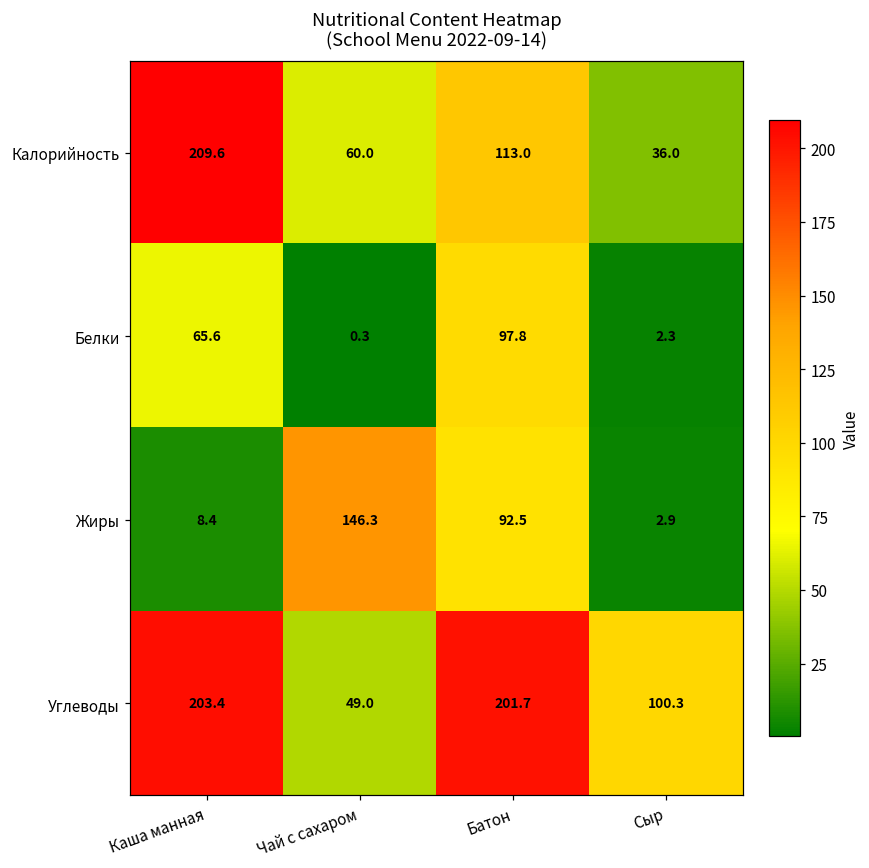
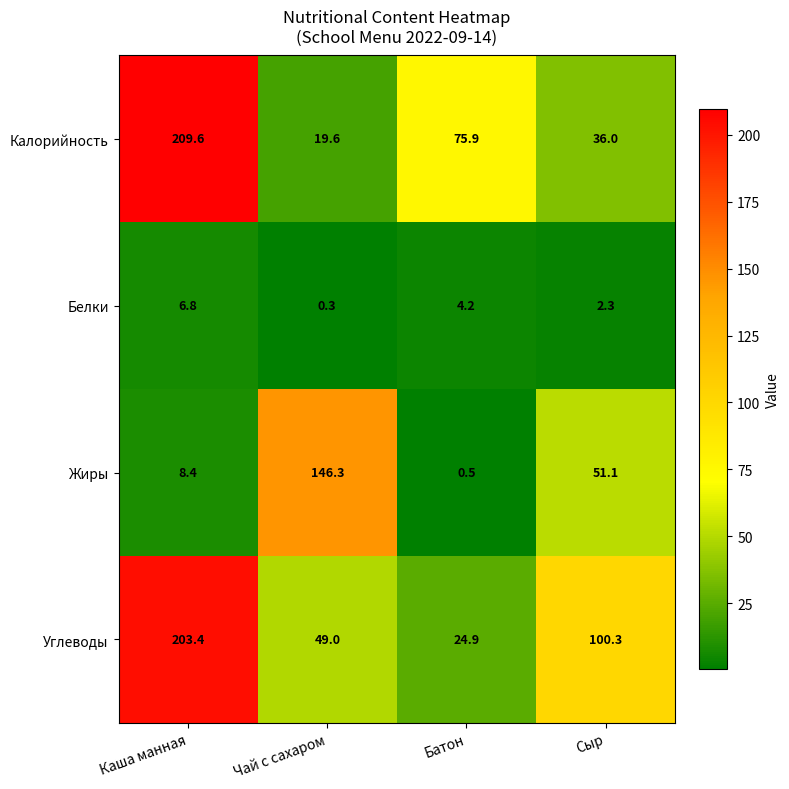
  {
    "Калорийность": {
      "Каша манная": 209.6,
-     "Чай с сахаром": 60.0,
-     "Батон": 113.0,
+     "Чай с сахаром": 19.6,
+     "Батон": 75.9,
      "Сыр": 36.0
    },
    "Белки": {
-     "Каша манная": 65.6,
+     "Каша манная": 6.8,
      "Чай с сахаром": 0.3,
-     "Батон": 97.8,
+     "Батон": 4.2,
      "Сыр": 2.3
    },
    "Жиры": {
      "Каша манная": 8.4,
      "Чай с сахаром": 146.3,
-     "Батон": 92.5,
-     "Сыр": 2.9
+     "Батон": 0.5,
+     "Сыр": 51.1
    },
    "Углеводы": {
      "Каша манная": 203.4,
      "Чай с сахаром": 49.0,
-     "Батон": 201.7,
+     "Батон": 24.9,
      "Сыр": 100.3
    }
  }
